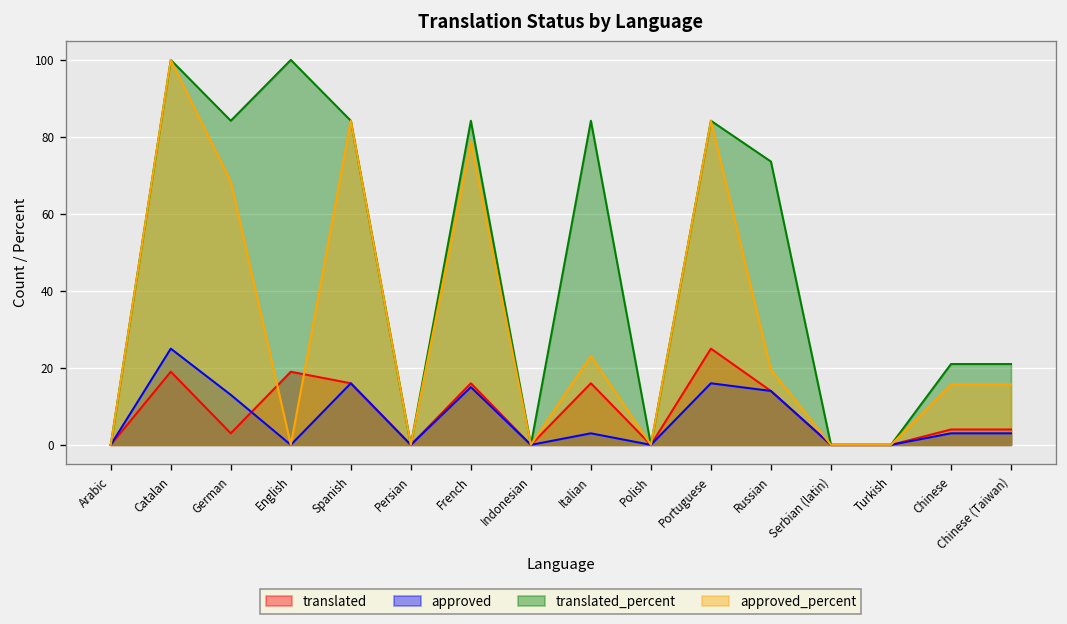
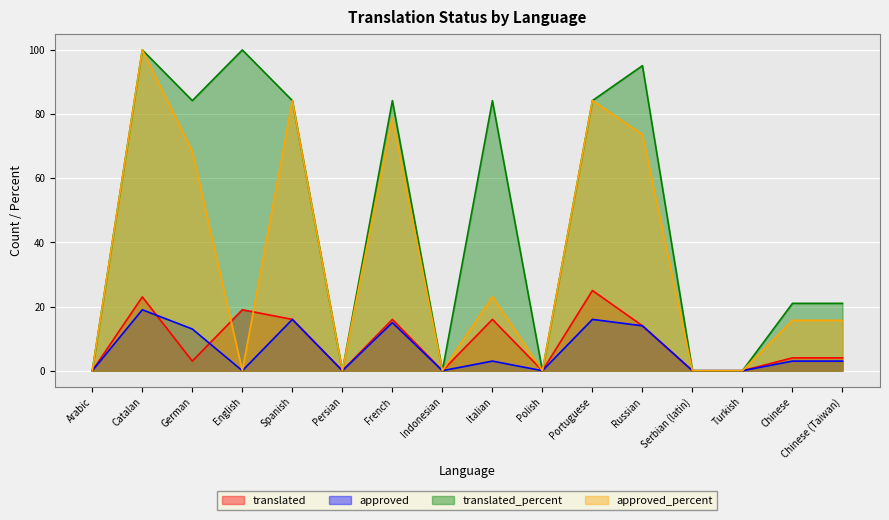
  {
    "translated": {
-     "Catalan": 19,
+     "Catalan": 23,
      "German": 3,
      "English": 19,
      "French": 16,
      "Italian": 16,
      "Portuguese": 25,
      "Chinese": 4,
      "Chinese (Taiwan)": 4
    },
    "approved": {
-     "Catalan": 25,
+     "Catalan": 19,
      "German": 13,
      "French": 15,
      "Italian": 3,
      "Portuguese": 16,
      "Chinese": 3,
      "Chinese (Taiwan)": 3
    },
    "translated_percent": {
      "German": 84,
      "English": 100,
      "French": 84,
      "Italian": 84,
-     "Russian": 74,
+     "Russian": 95,
      "Chinese": 21,
      "Chinese (Taiwan)": 21
    },
    "approved_percent": {
      "German": 68,
      "French": 79,
      "Italian": 23,
-     "Russian": 20,
+     "Russian": 74,
      "Chinese": 16,
      "Chinese (Taiwan)": 16
    }
  }
